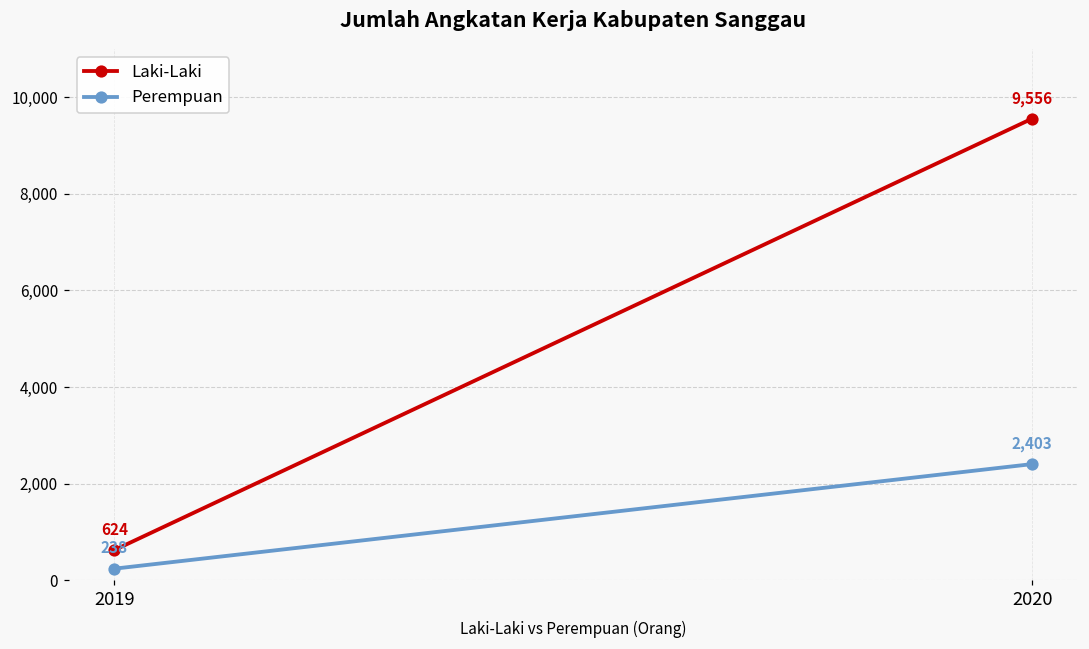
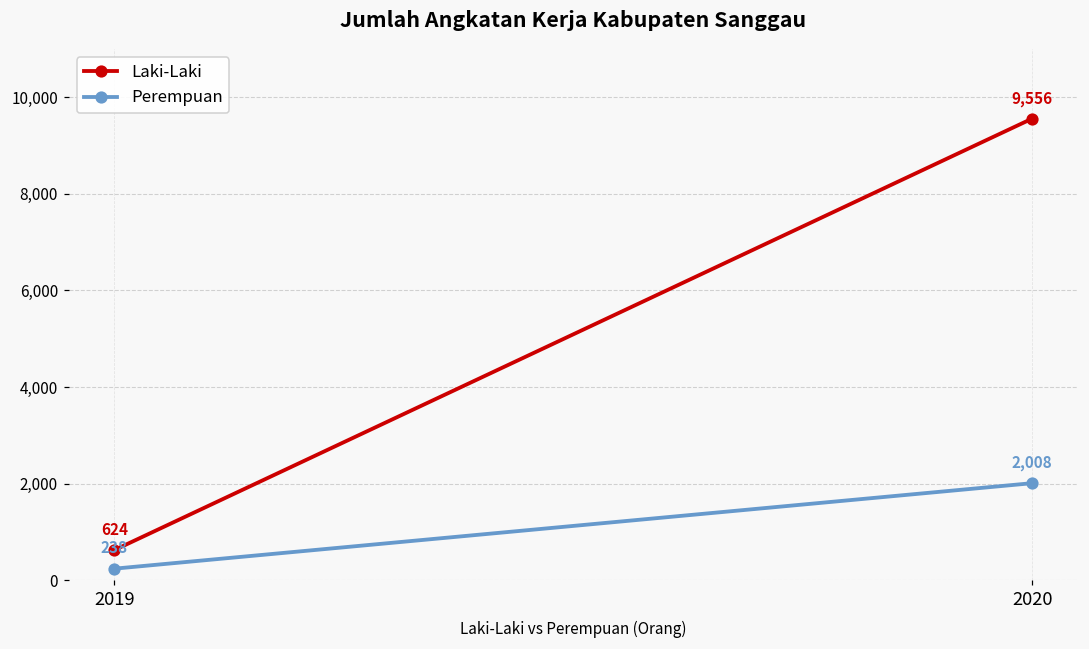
  {
    "Laki-Laki": {
      "2019": "624",
      "2020": "9,556"
    },
    "Perempuan": {
-     "2020": "2,403"
+     "2020": "2,008"
    }
  }
